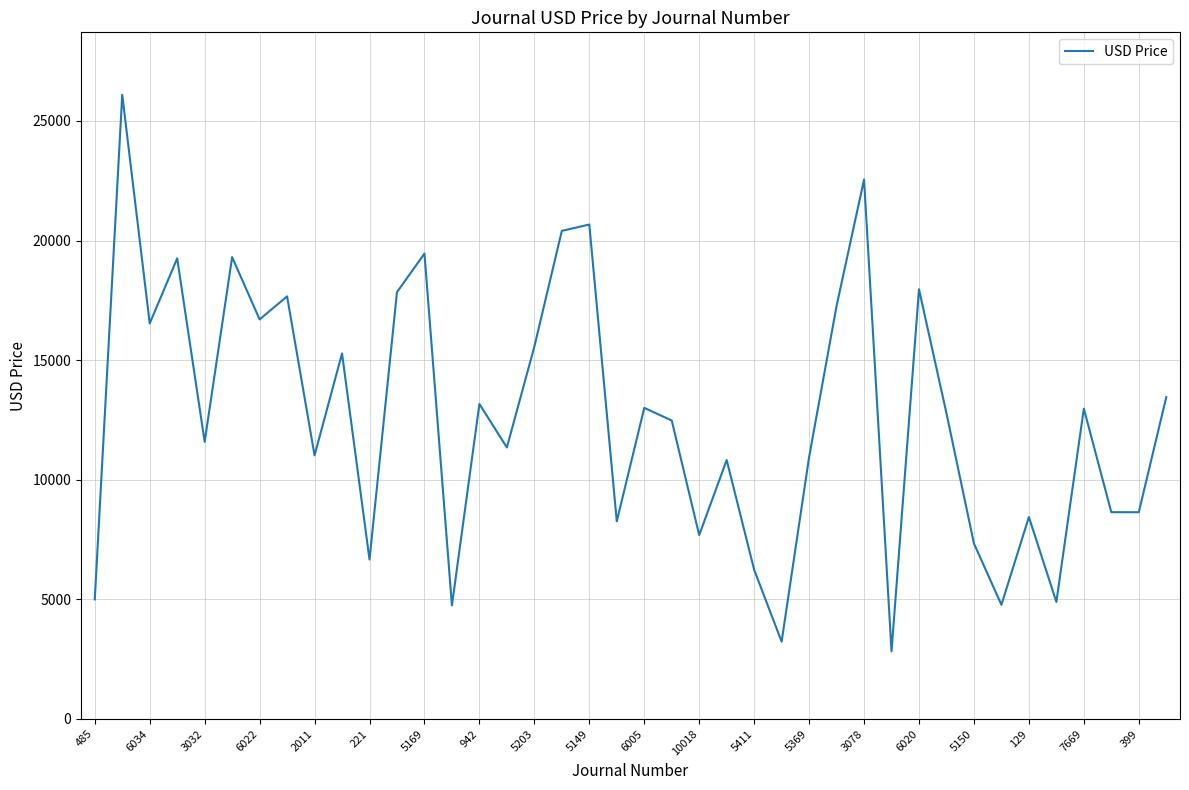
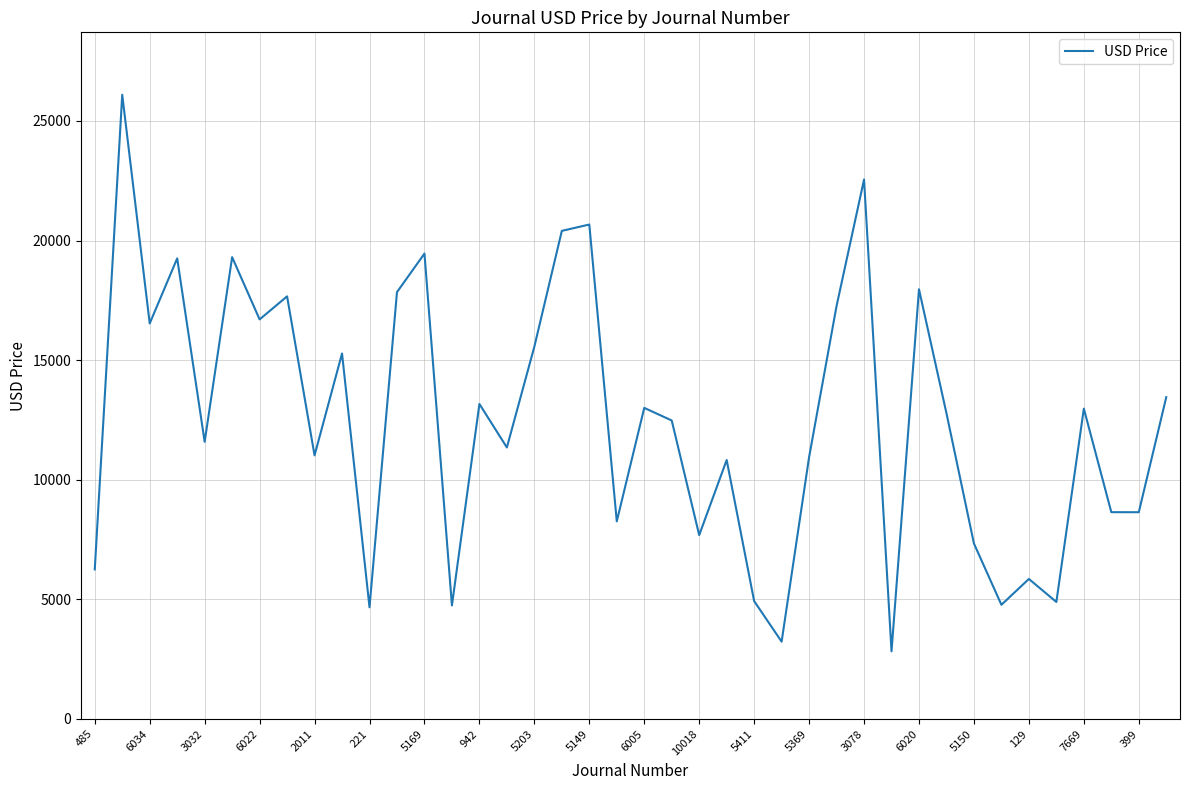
  {
-   "485": 5000,
+   "485": 6300,
    "6034": 16500,
    "3032": 11600,
    "6022": 16700,
    "2011": 11000,
-   "221": 6700,
+   "221": 4700,
    "5169": 19500,
    "942": 13200,
    "5203": 15600,
    "5149": 20700,
    "6005": 13000,
    "10018": 7700,
-   "5411": 6200,
+   "5411": 4900,
    "5369": 10900,
    "3078": 22600,
    "6020": 18000,
    "5150": 7300,
-   "129": 8400,
+   "129": 5900,
    "7669": 13000,
    "399": 8600
  }
